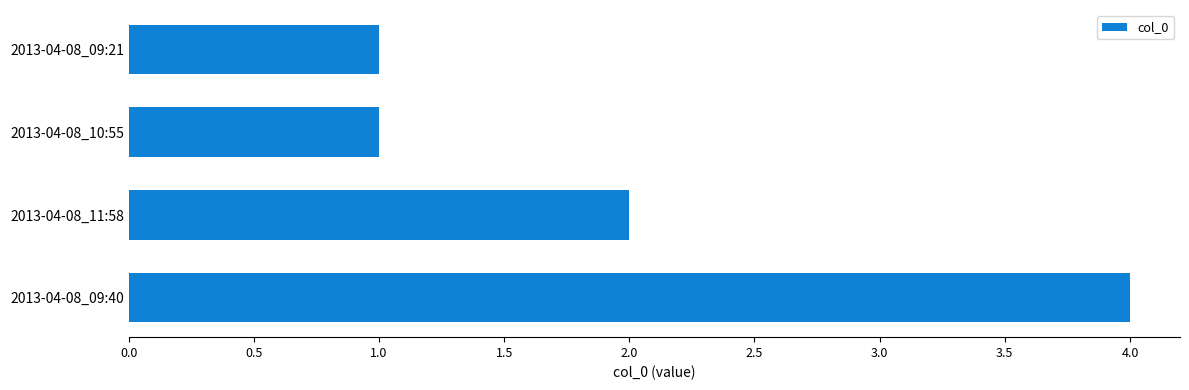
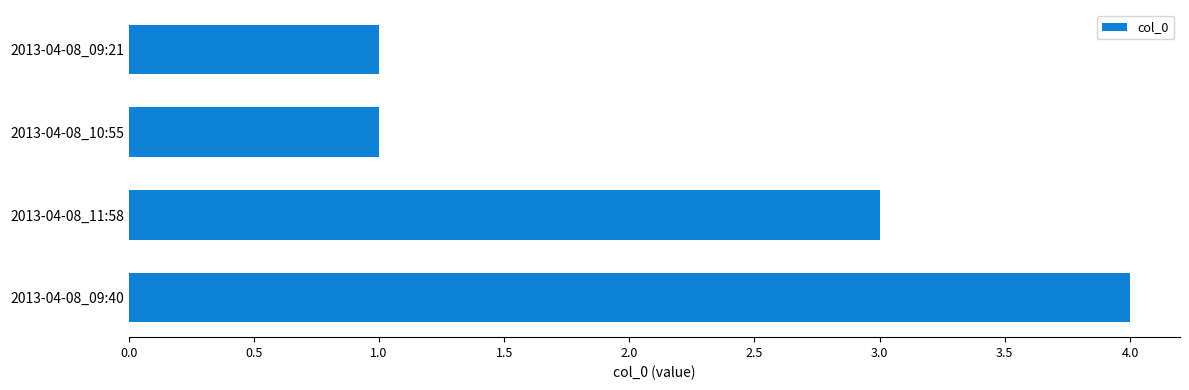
  {
    "2013-04-08_09:21": 1,
    "2013-04-08_10:55": 1,
-   "2013-04-08_11:58": 2,
+   "2013-04-08_11:58": 3,
    "2013-04-08_09:40": 4
  }
